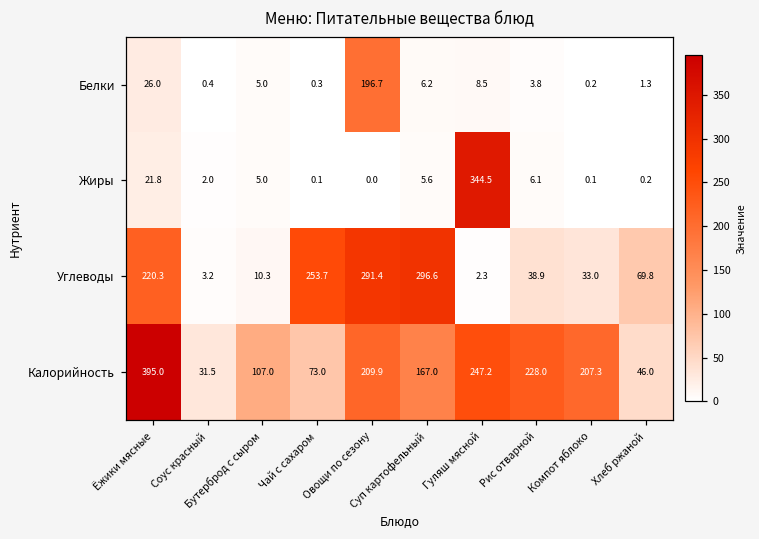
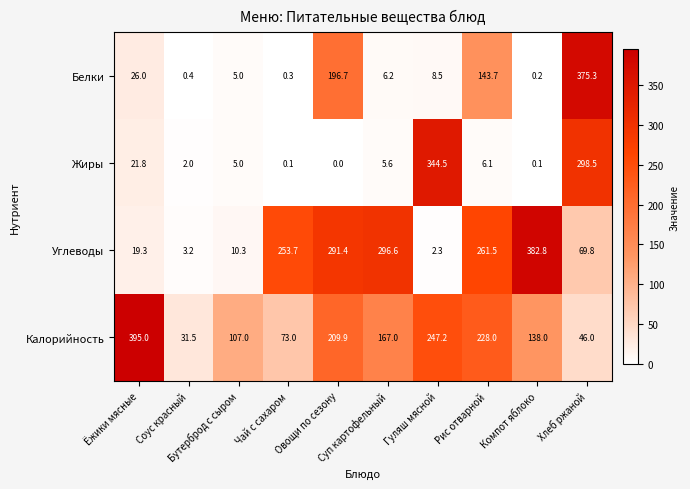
  {
    "Белки": {
      "Ёжики мясные": 26.0,
      "Соус красный": 0.4,
      "Бутерброд с сыром": 5.0,
      "Чай с сахаром": 0.3,
      "Овощи по сезону": 196.7,
      "Суп картофельный": 6.2,
      "Гуляш мясной": 8.5,
-     "Рис отварной": 3.8,
+     "Рис отварной": 143.7,
      "Компот яблоко": 0.2,
-     "Хлеб ржаной": 1.3
+     "Хлеб ржаной": 375.3
    },
    "Жиры": {
      "Ёжики мясные": 21.8,
      "Соус красный": 2.0,
      "Бутерброд с сыром": 5.0,
      "Чай с сахаром": 0.1,
      "Овощи по сезону": 0.0,
      "Суп картофельный": 5.6,
      "Гуляш мясной": 344.5,
      "Рис отварной": 6.1,
      "Компот яблоко": 0.1,
-     "Хлеб ржаной": 0.2
+     "Хлеб ржаной": 298.5
    },
    "Углеводы": {
-     "Ёжики мясные": 220.3,
+     "Ёжики мясные": 19.3,
      "Соус красный": 3.2,
      "Бутерброд с сыром": 10.3,
      "Чай с сахаром": 253.7,
      "Овощи по сезону": 291.4,
      "Суп картофельный": 296.6,
      "Гуляш мясной": 2.3,
-     "Рис отварной": 38.9,
-     "Компот яблоко": 33.0,
+     "Рис отварной": 261.5,
+     "Компот яблоко": 382.8,
      "Хлеб ржаной": 69.8
    },
    "Калорийность": {
      "Ёжики мясные": 395.0,
      "Соус красный": 31.5,
      "Бутерброд с сыром": 107.0,
      "Чай с сахаром": 73.0,
      "Овощи по сезону": 209.9,
      "Суп картофельный": 167.0,
      "Гуляш мясной": 247.2,
      "Рис отварной": 228.0,
-     "Компот яблоко": 207.3,
+     "Компот яблоко": 138.0,
      "Хлеб ржаной": 46.0
    }
  }
